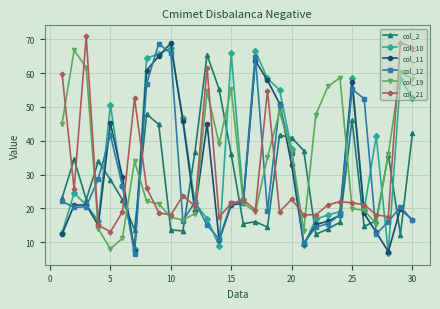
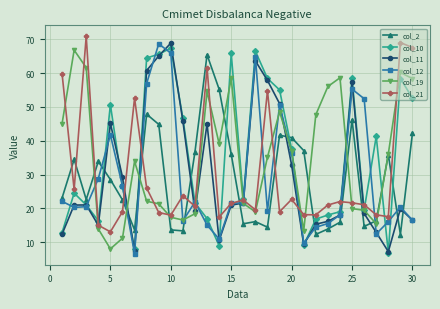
  {
    "col_19": {
      "5": 8,
-     "15": 55,
+     "15": 59,
      "25": 20
    },
    "col_21": {
      "5": 13,
      "20": 23,
      "25": 22
    }
  }
